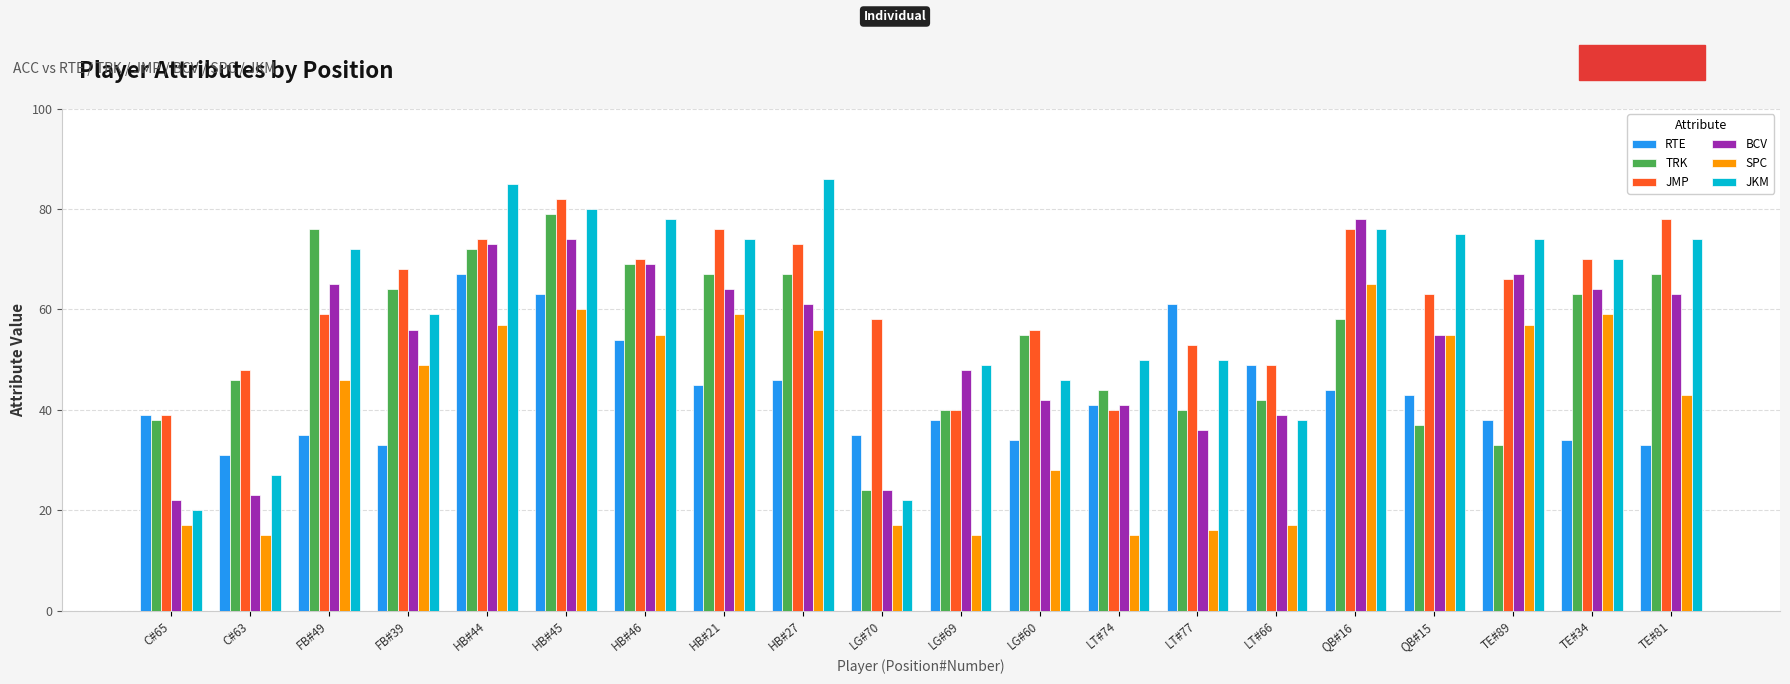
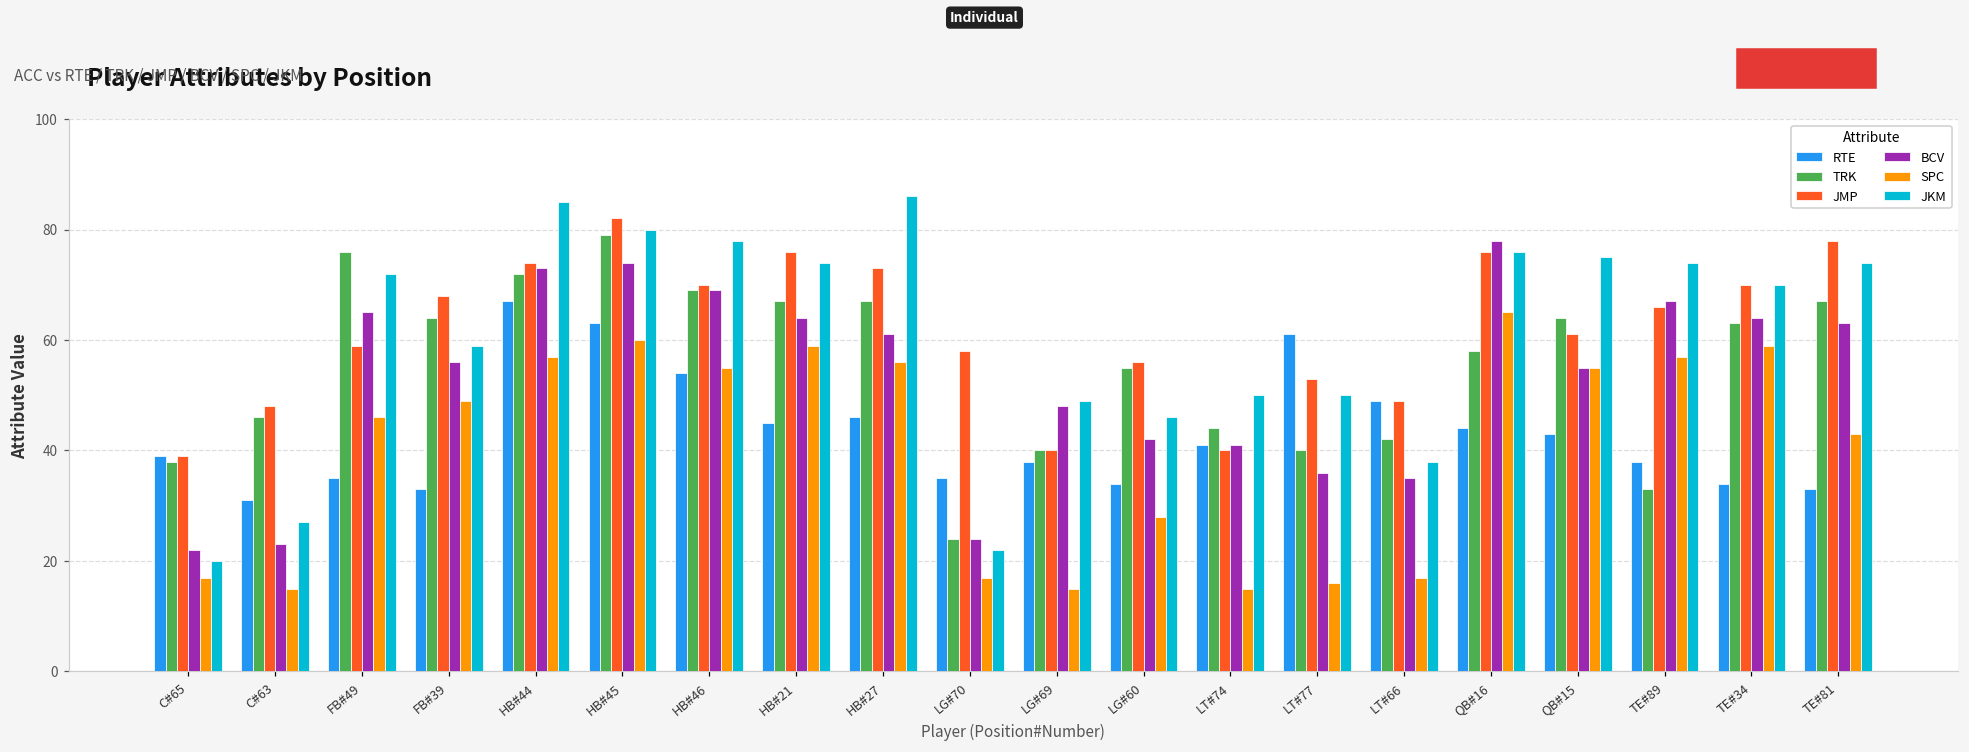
  {
    "TRK": {
      "C#65": 38,
      "C#63": 46,
      "FB#49": 76,
      "FB#39": 64,
      "HB#44": 72,
      "HB#45": 79,
      "HB#46": 69,
      "HB#21": 67,
      "HB#27": 67,
      "LG#70": 24,
      "LG#69": 40,
      "LG#60": 55,
      "LT#74": 44,
      "LT#77": 40,
      "LT#66": 42,
      "QB#16": 58,
-     "QB#15": 37,
+     "QB#15": 64,
      "TE#89": 33,
      "TE#34": 63,
      "TE#81": 67
    },
    "JMP": {
      "C#65": 39,
      "C#63": 48,
      "FB#49": 59,
      "FB#39": 68,
      "HB#44": 74,
      "HB#45": 82,
      "HB#46": 70,
      "HB#21": 76,
      "HB#27": 73,
      "LG#70": 58,
      "LG#69": 40,
      "LG#60": 56,
      "LT#74": 40,
      "LT#77": 53,
      "LT#66": 49,
      "QB#16": 76,
-     "QB#15": 63,
+     "QB#15": 61,
      "TE#89": 66,
      "TE#34": 70,
      "TE#81": 78
    },
    "BCV": {
      "C#65": 22,
      "C#63": 23,
      "FB#49": 65,
      "FB#39": 56,
      "HB#44": 73,
      "HB#45": 74,
      "HB#46": 69,
      "HB#21": 64,
      "HB#27": 61,
      "LG#70": 24,
      "LG#69": 48,
      "LG#60": 42,
      "LT#74": 41,
      "LT#77": 36,
-     "LT#66": 39,
+     "LT#66": 35,
      "QB#16": 78,
      "QB#15": 55,
      "TE#89": 67,
      "TE#34": 64,
      "TE#81": 63
    },
    "SPC": {
      "C#65": 17,
      "C#63": 15,
      "FB#49": 46,
      "FB#39": 49,
      "HB#44": 57,
      "HB#45": 60,
      "HB#46": 55,
      "HB#21": 59,
      "HB#27": 56,
      "LG#70": 17,
      "LG#69": 15,
      "LG#60": 28,
      "LT#74": 15,
      "LT#77": 16,
      "LT#66": 17,
      "QB#16": 65,
      "QB#15": 55,
      "TE#89": 57,
      "TE#34": 59,
      "TE#81": 43
    }
  }
